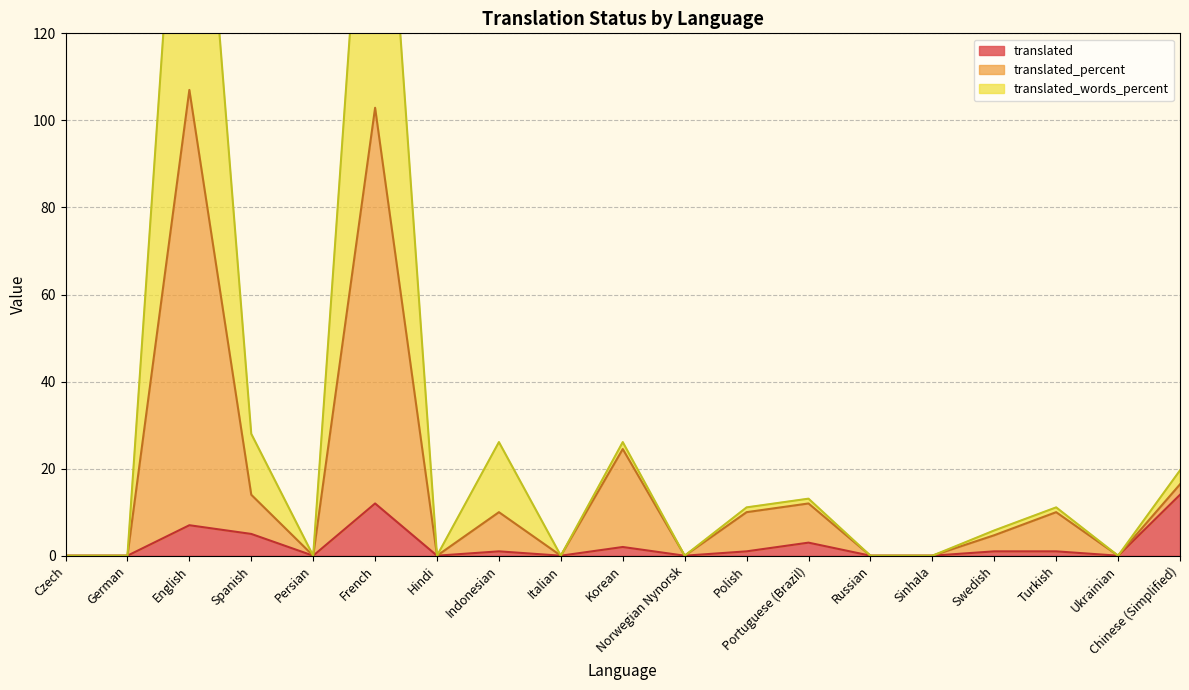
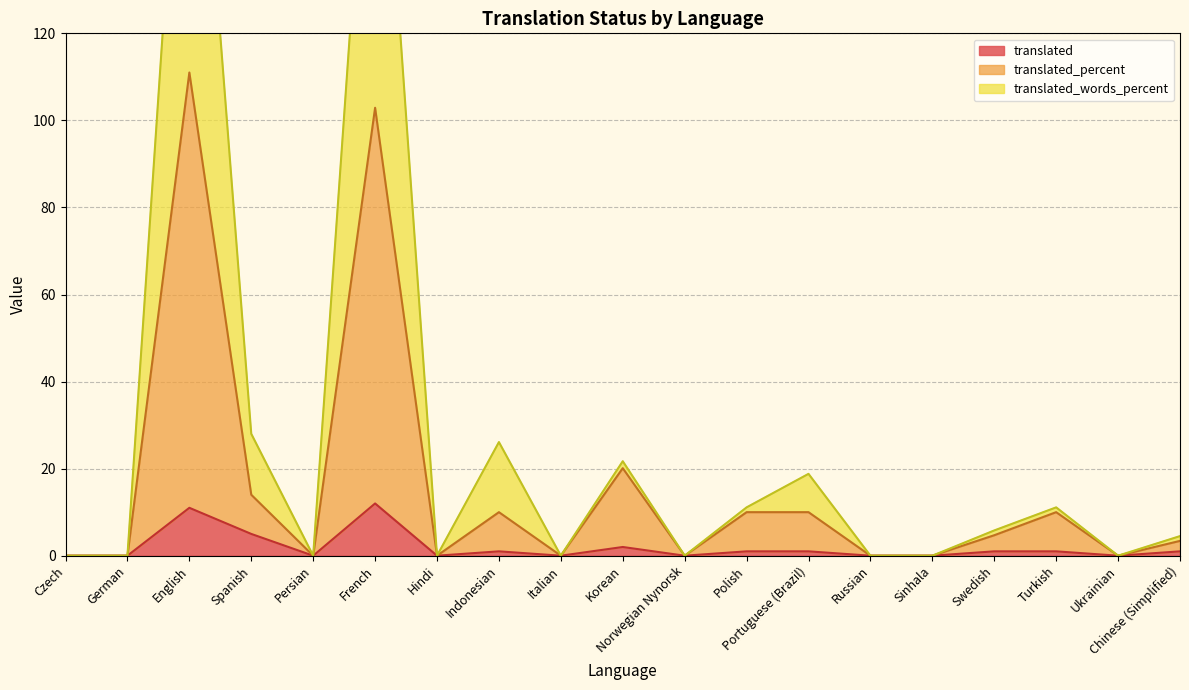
  {
    "translated": {
-     "English": 7,
+     "English": 11,
      "Spanish": 5,
      "French": 12,
      "Indonesian": 1,
      "Korean": 2,
      "Polish": 1,
-     "Portuguese (Brazil)": 3,
+     "Portuguese (Brazil)": 1,
      "Swedish": 1,
      "Turkish": 1,
-     "Chinese (Simplified)": 14
+     "Chinese (Simplified)": 1
    },
    "translated_percent": {
      "English": 100,
      "Spanish": 9,
      "French": 91,
      "Indonesian": 9,
-     "Korean": 23,
+     "Korean": 18,
      "Polish": 9,
      "Portuguese (Brazil)": 9,
      "Swedish": 4,
      "Turkish": 9,
      "Chinese (Simplified)": 2
    },
    "translated_words_percent": {
      "Spanish": 14,
      "Indonesian": 16,
      "Korean": 2,
      "Polish": 1,
-     "Portuguese (Brazil)": 1,
+     "Portuguese (Brazil)": 9,
      "Swedish": 1,
      "Turkish": 1,
-     "Chinese (Simplified)": 3
+     "Chinese (Simplified)": 1
    }
  }
